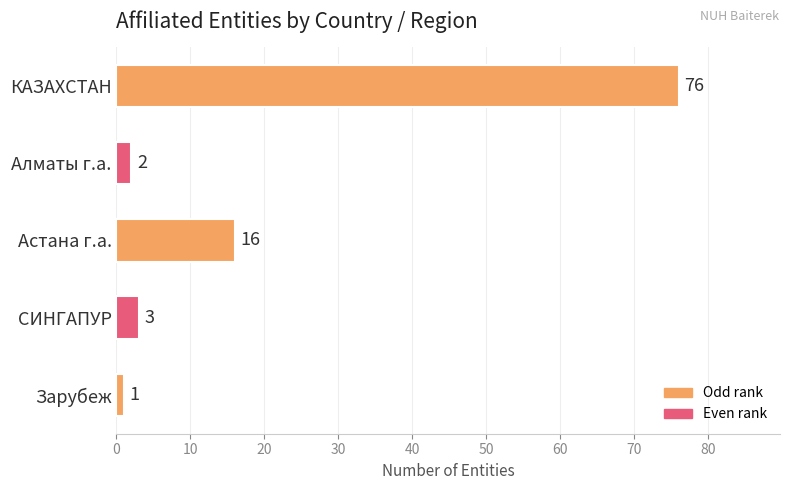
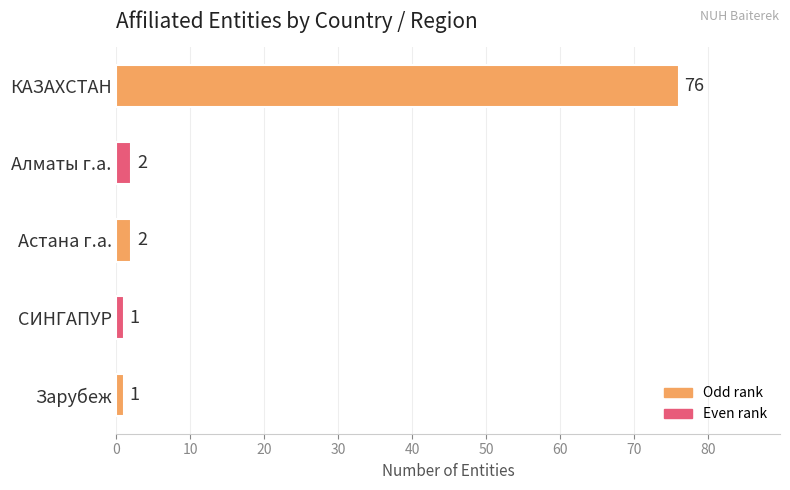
  {
    "КАЗАХСТАН": 76,
    "Алматы г.а.": 2,
-   "Астана г.а.": 16,
-   "СИНГАПУР": 3,
+   "Астана г.а.": 2,
+   "СИНГАПУР": 1,
    "Зарубеж": 1
  }
